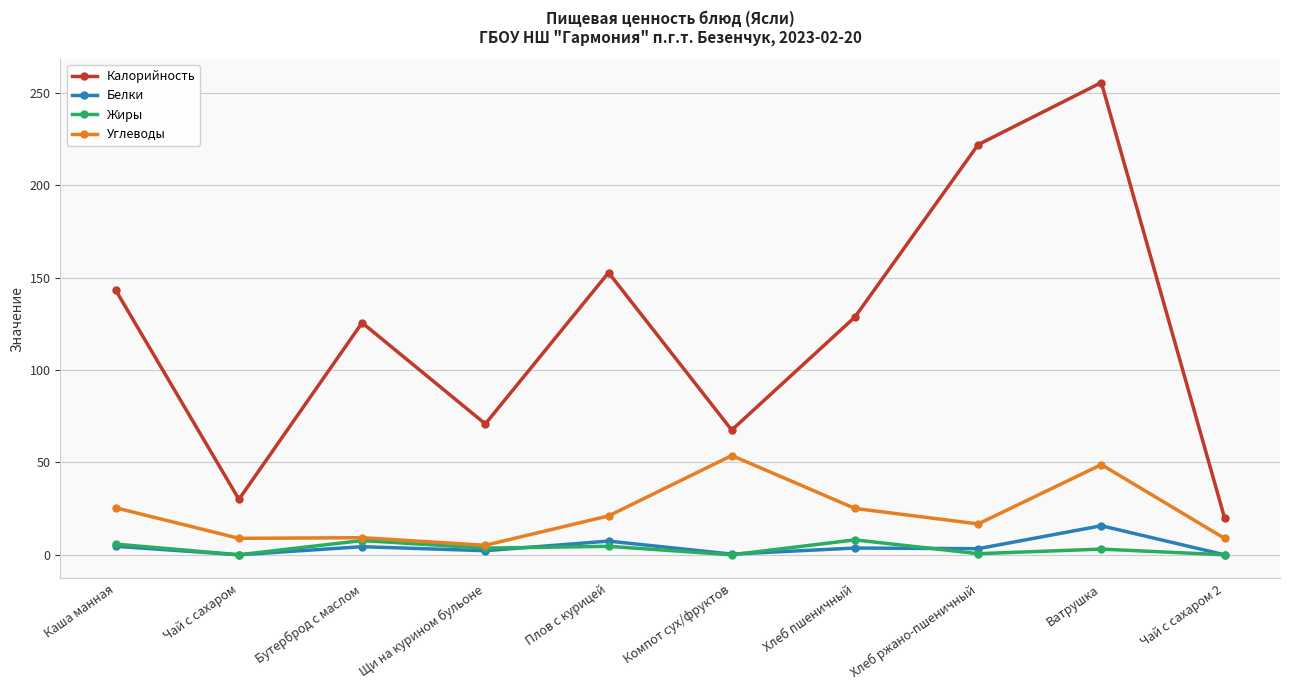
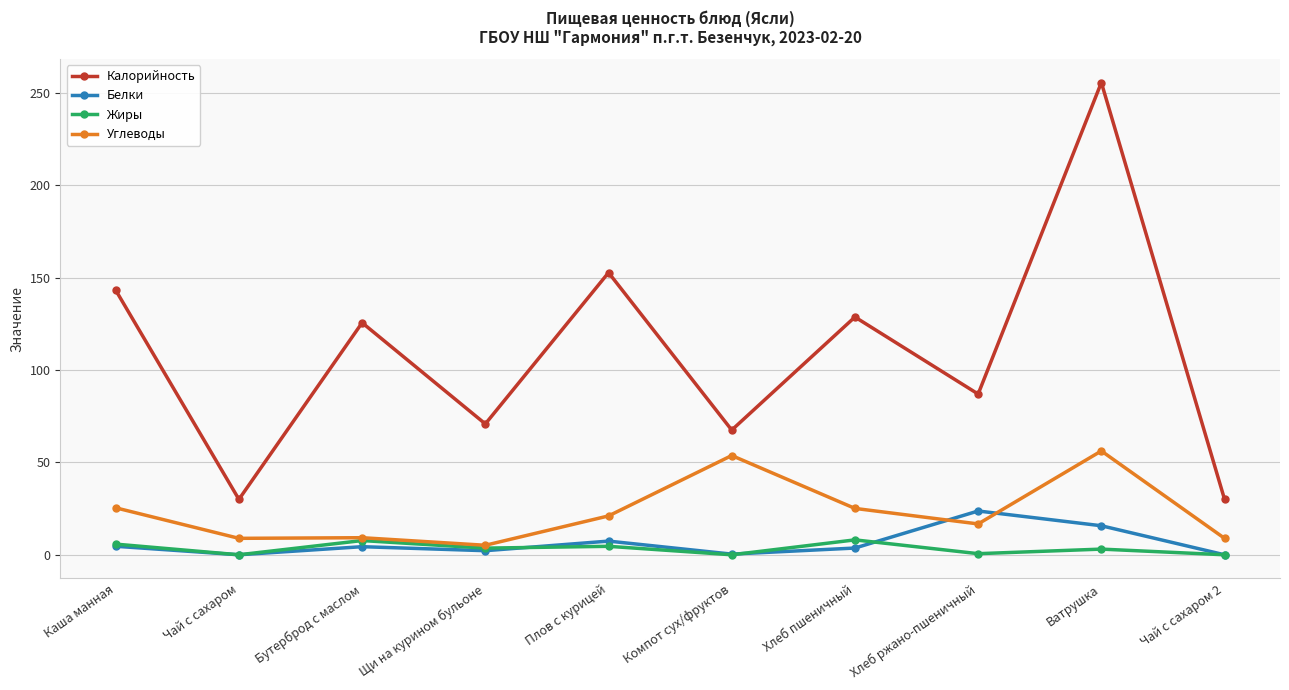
  {
    "Калорийность": {
      "Каша манная": 143,
      "Чай с сахаром": 30,
      "Бутерброд с маслом": 126,
      "Щи на курином бульоне": 71,
      "Плов с курицей": 153,
      "Компот сух/фруктов": 68,
      "Хлеб пшеничный": 129,
-     "Хлеб ржано-пшеничный": 222,
+     "Хлеб ржано-пшеничный": 87,
      "Ватрушка": 256,
-     "Чай с сахаром 2": 20
+     "Чай с сахаром 2": 30
    },
    "Белки": {
      "Бутерброд с маслом": 4,
      "Щи на курином бульоне": 2,
      "Плов с курицей": 7,
      "Хлеб пшеничный": 4,
-     "Хлеб ржано-пшеничный": 3,
+     "Хлеб ржано-пшеничный": 24,
      "Ватрушка": 16
    },
    "Жиры": {
      "Бутерброд с маслом": 8,
      "Щи на курином бульоне": 4,
      "Плов с курицей": 5,
      "Хлеб пшеничный": 8,
      "Хлеб ржано-пшеничный": 1,
      "Ватрушка": 3
    },
    "Углеводы": {
      "Каша манная": 25,
      "Чай с сахаром": 9,
      "Бутерброд с маслом": 9,
      "Щи на курином бульоне": 5,
      "Плов с курицей": 21,
      "Компот сух/фруктов": 54,
      "Хлеб пшеничный": 25,
      "Хлеб ржано-пшеничный": 17,
-     "Ватрушка": 49,
+     "Ватрушка": 56,
      "Чай с сахаром 2": 9
    }
  }
